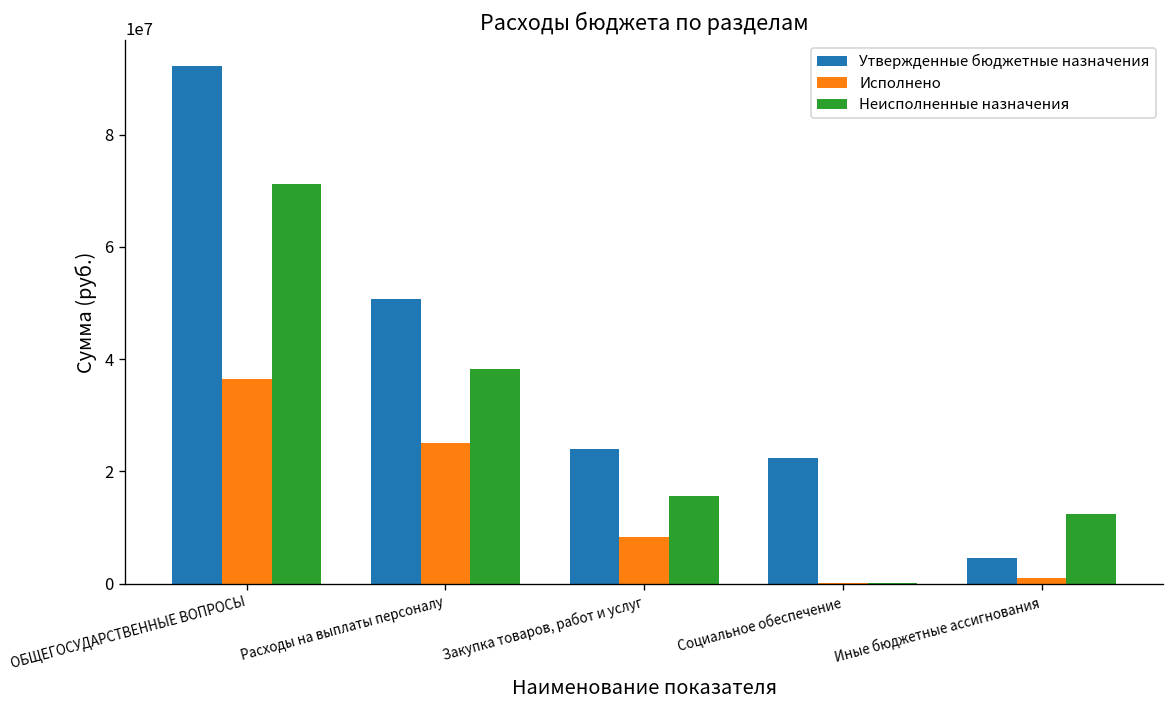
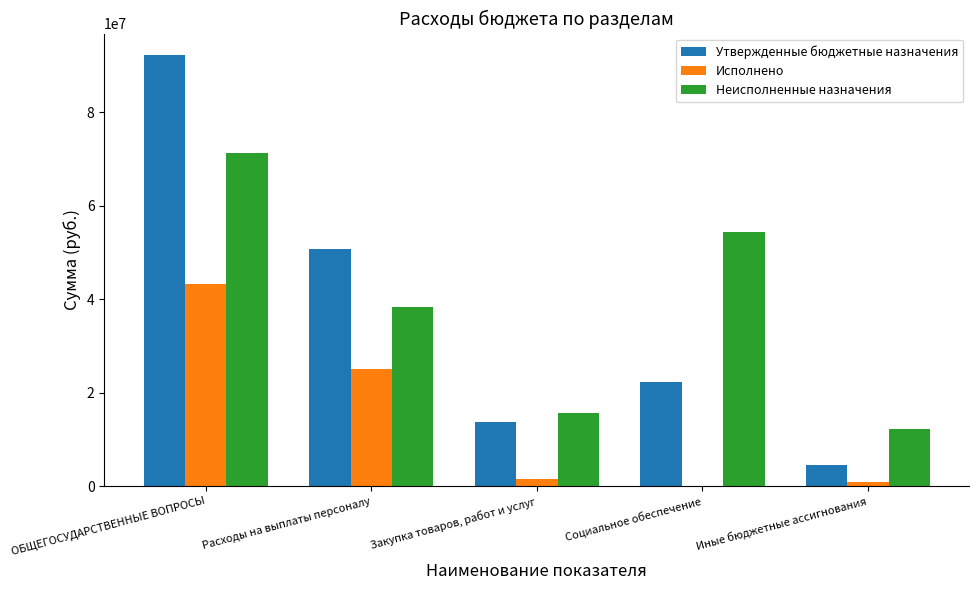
  {
    "Утвержденные бюджетные назначения": {
      "ОБЩЕГОСУДАРСТВЕННЫЕ ВОПРОСЫ": 92000000,
      "Расходы на выплаты персоналу": 51000000,
-     "Закупка товаров, работ и услуг": 24000000,
+     "Закупка товаров, работ и услуг": 14000000,
      "Социальное обеспечение": 22000000,
      "Иные бюджетные ассигнования": 5000000
    },
    "Исполнено": {
-     "ОБЩЕГОСУДАРСТВЕННЫЕ ВОПРОСЫ": 36000000,
+     "ОБЩЕГОСУДАРСТВЕННЫЕ ВОПРОСЫ": 43000000,
      "Расходы на выплаты персоналу": 25000000,
-     "Закупка товаров, работ и услуг": 8000000,
+     "Закупка товаров, работ и услуг": 2000000,
      "Иные бюджетные ассигнования": 1000000
    },
    "Неисполненные назначения": {
      "ОБЩЕГОСУДАРСТВЕННЫЕ ВОПРОСЫ": 71000000,
      "Расходы на выплаты персоналу": 38000000,
      "Закупка товаров, работ и услуг": 16000000,
-     "Социальное обеспечение": 0,
+     "Социальное обеспечение": 54000000,
      "Иные бюджетные ассигнования": 12000000
    }
  }
